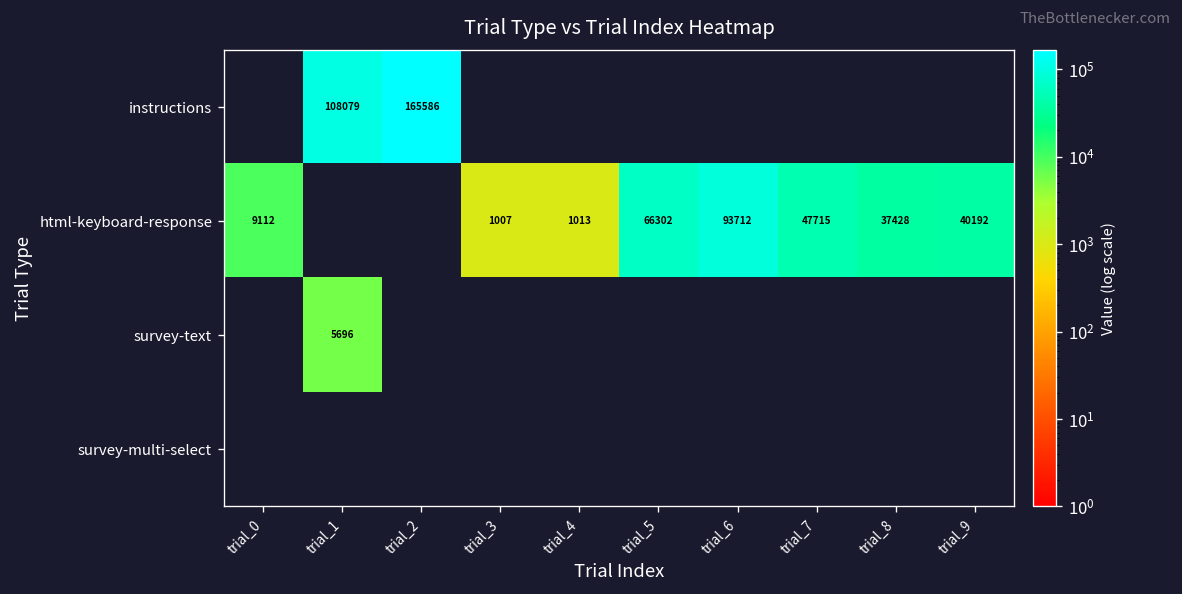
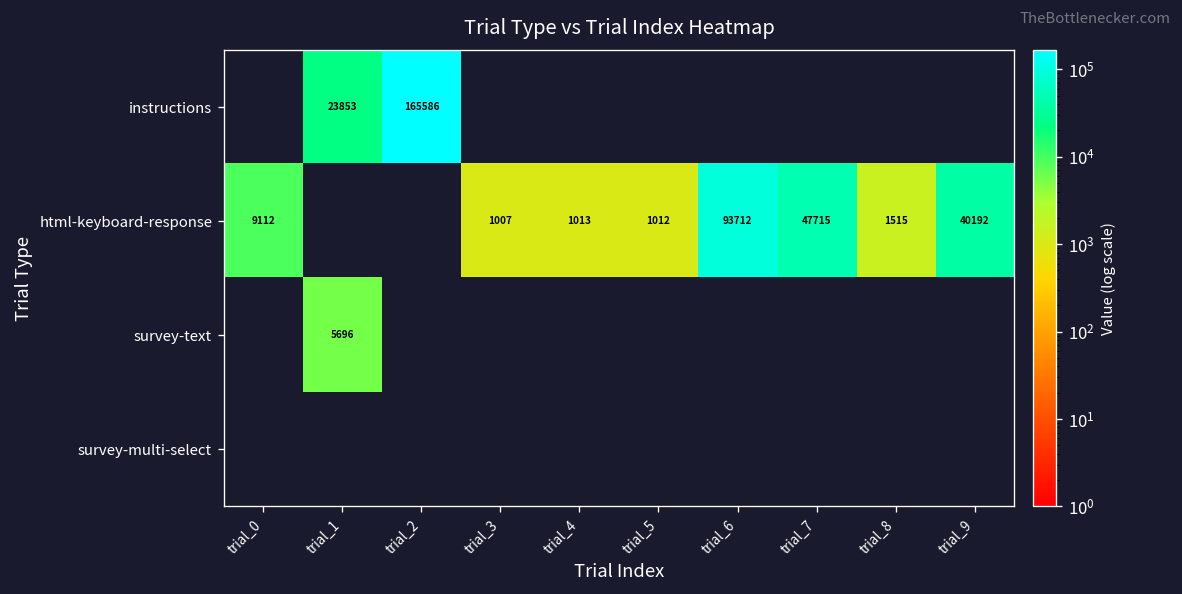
  {
    "instructions": {
-     "trial_1": 108079,
+     "trial_1": 23853,
      "trial_2": 165586
    },
    "html-keyboard-response": {
      "trial_0": 9112,
      "trial_3": 1007,
      "trial_4": 1013,
-     "trial_5": 66302,
+     "trial_5": 1012,
      "trial_6": 93712,
      "trial_7": 47715,
-     "trial_8": 37428,
+     "trial_8": 1515,
      "trial_9": 40192
    },
    "survey-text": {
      "trial_1": 5696
    }
  }
